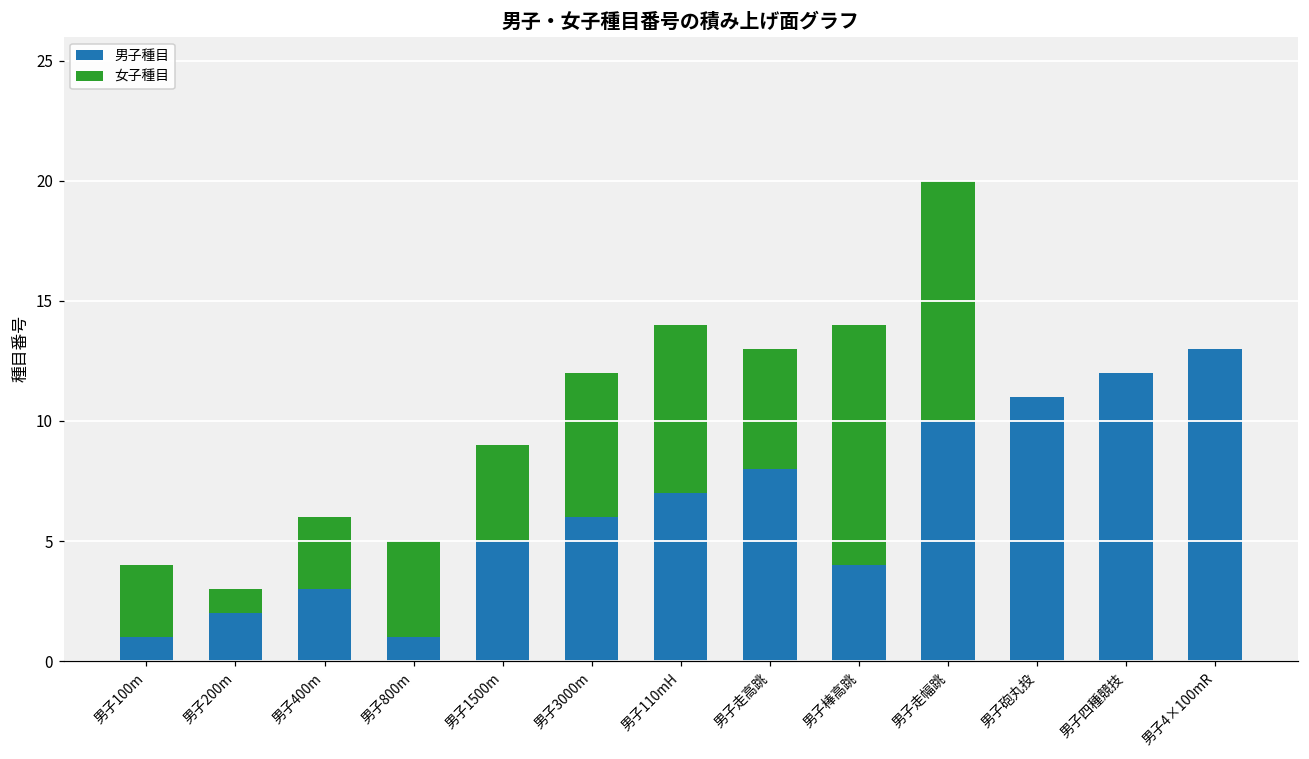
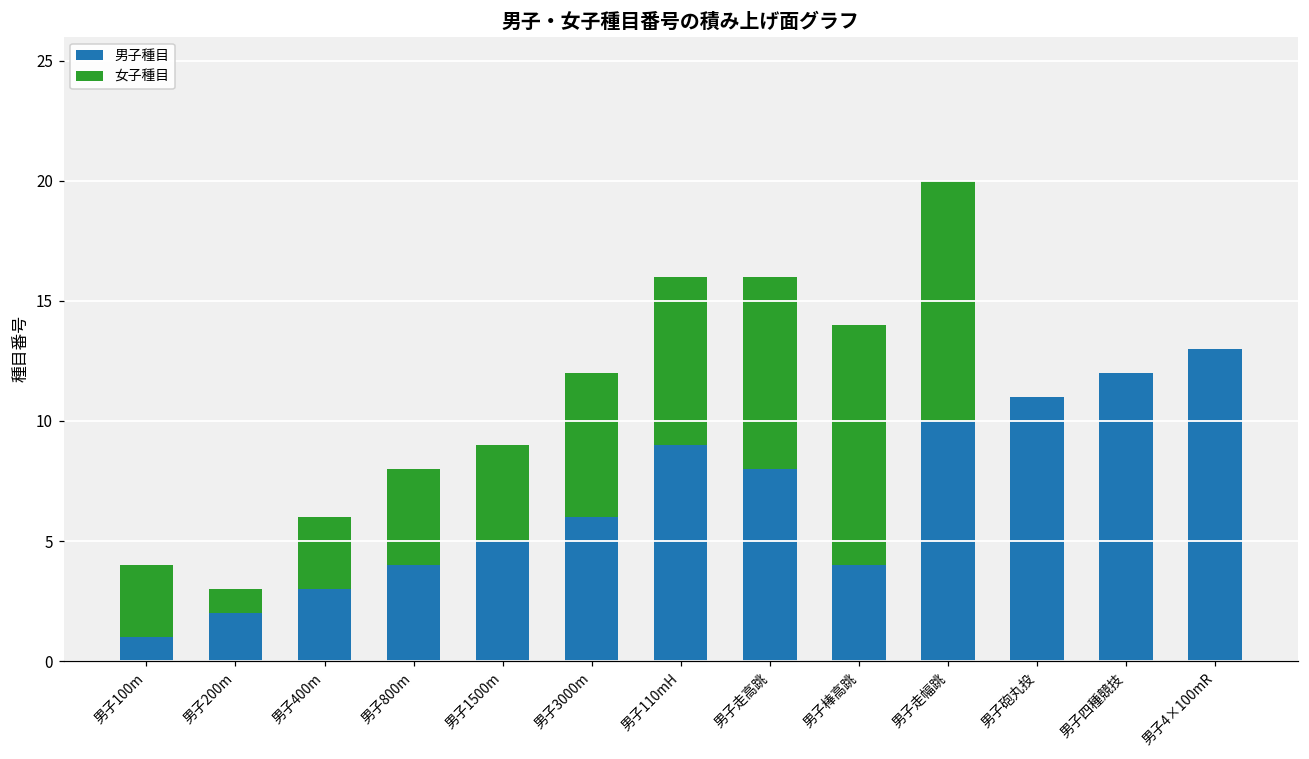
  {
    "男子種目": {
      "男子100m": 1,
      "男子200m": 2,
      "男子400m": 3,
-     "男子800m": 1,
+     "男子800m": 4,
      "男子1500m": 5,
      "男子3000m": 6,
-     "男子110mH": 7,
+     "男子110mH": 9,
      "男子走高跳": 8,
      "男子棒高跳": 4,
      "男子走幅跳": 10,
      "男子砲丸投": 11,
      "男子四種競技": 12,
      "男子4×100mR": 13
    },
    "女子種目": {
      "男子100m": 3,
      "男子200m": 1,
      "男子400m": 3,
      "男子800m": 4,
      "男子1500m": 4,
      "男子3000m": 6,
      "男子110mH": 7,
-     "男子走高跳": 5,
+     "男子走高跳": 8,
      "男子棒高跳": 10,
      "男子走幅跳": 10,
      "男子砲丸投": 0,
      "男子四種競技": 0,
      "男子4×100mR": 0
    }
  }
